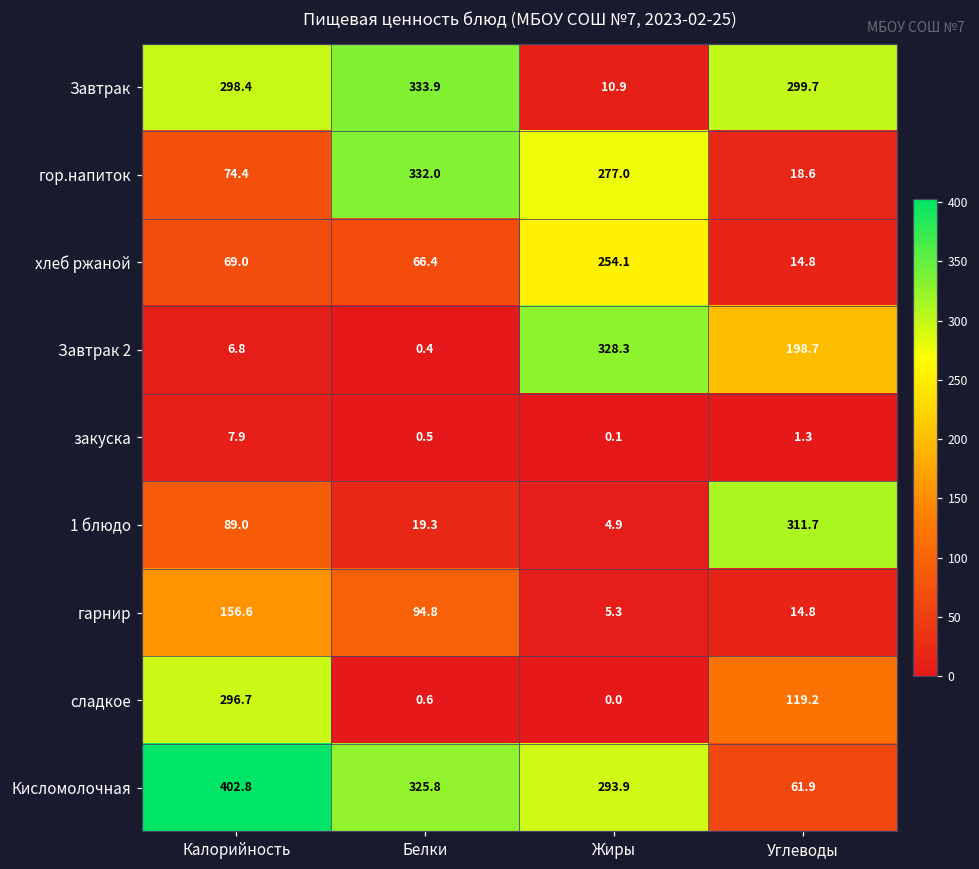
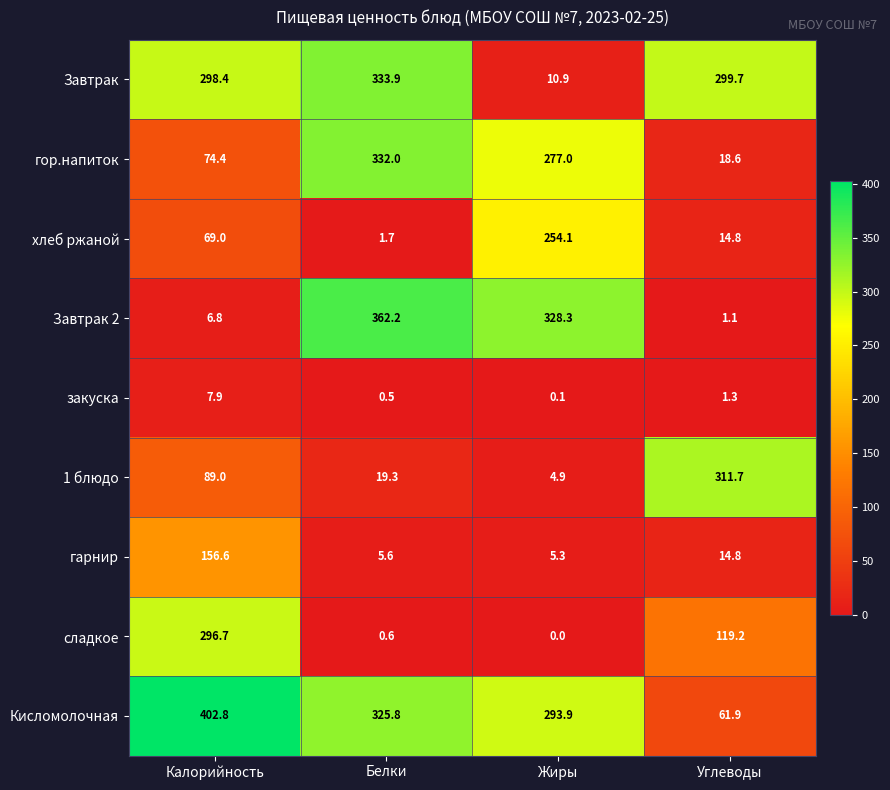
  {
    "Завтрак": {
      "Калорийность": 298.4,
      "Белки": 333.9,
      "Жиры": 10.9,
      "Углеводы": 299.7
    },
    "гор.напиток": {
      "Калорийность": 74.4,
      "Белки": 332.0,
      "Жиры": 277.0,
      "Углеводы": 18.6
    },
    "хлеб ржаной": {
      "Калорийность": 69.0,
-     "Белки": 66.4,
+     "Белки": 1.7,
      "Жиры": 254.1,
      "Углеводы": 14.8
    },
    "Завтрак 2": {
      "Калорийность": 6.8,
-     "Белки": 0.4,
+     "Белки": 362.2,
      "Жиры": 328.3,
-     "Углеводы": 198.7
+     "Углеводы": 1.1
    },
    "закуска": {
      "Калорийность": 7.9,
      "Белки": 0.5,
      "Жиры": 0.1,
      "Углеводы": 1.3
    },
    "1 блюдо": {
      "Калорийность": 89.0,
      "Белки": 19.3,
      "Жиры": 4.9,
      "Углеводы": 311.7
    },
    "гарнир": {
      "Калорийность": 156.6,
-     "Белки": 94.8,
+     "Белки": 5.6,
      "Жиры": 5.3,
      "Углеводы": 14.8
    },
    "сладкое": {
      "Калорийность": 296.7,
      "Белки": 0.6,
      "Жиры": 0.0,
      "Углеводы": 119.2
    },
    "Кисломолочная": {
      "Калорийность": 402.8,
      "Белки": 325.8,
      "Жиры": 293.9,
      "Углеводы": 61.9
    }
  }
